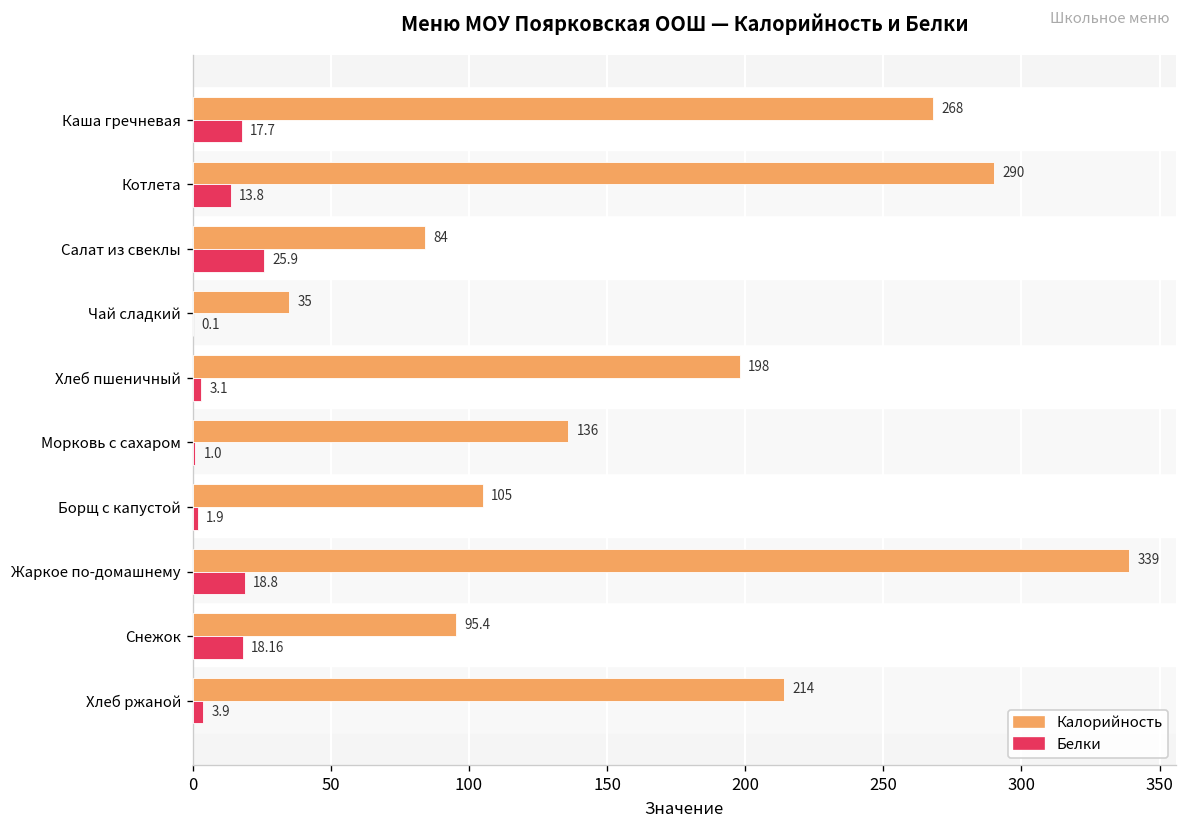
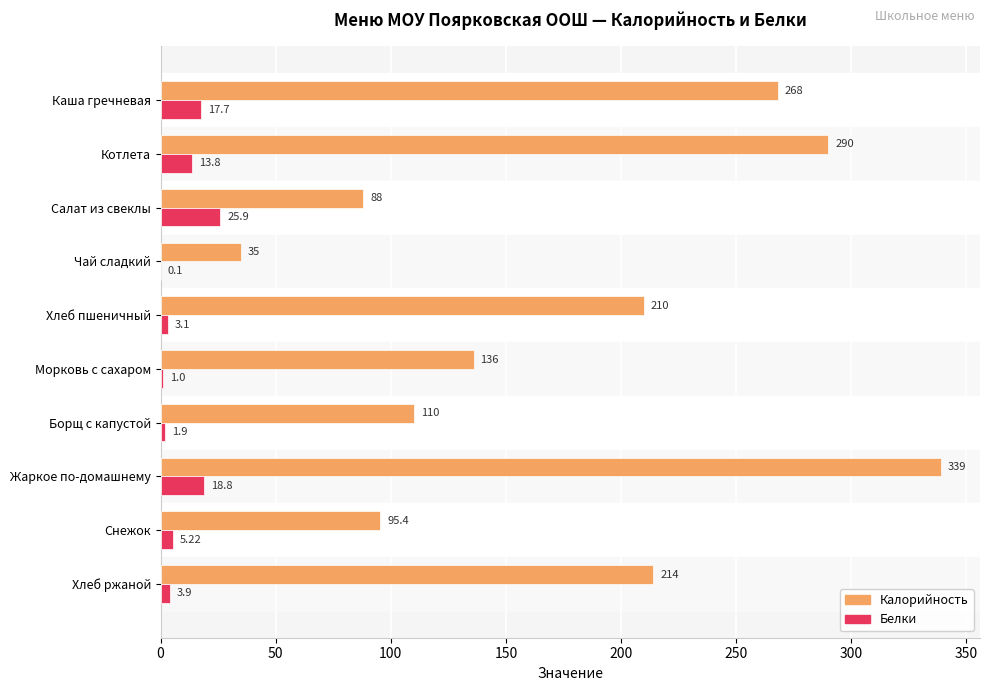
  {
    "Калорийность": {
      "Каша гречневая": 268,
      "Котлета": 290,
-     "Салат из свеклы": 84,
+     "Салат из свеклы": 88,
      "Чай сладкий": 35,
-     "Хлеб пшеничный": 198,
+     "Хлеб пшеничный": 210,
      "Морковь с сахаром": 136,
-     "Борщ с капустой": 105,
+     "Борщ с капустой": 110,
      "Жаркое по-домашнему": 339,
      "Снежок": 95.4,
      "Хлеб ржаной": 214
    },
    "Белки": {
      "Каша гречневая": 17.7,
      "Котлета": 13.8,
      "Салат из свеклы": 25.9,
      "Чай сладкий": 0.1,
      "Хлеб пшеничный": 3.1,
      "Морковь с сахаром": 1.0,
      "Борщ с капустой": 1.9,
      "Жаркое по-домашнему": 18.8,
-     "Снежок": 18.16,
+     "Снежок": 5.22,
      "Хлеб ржаной": 3.9
    }
  }
